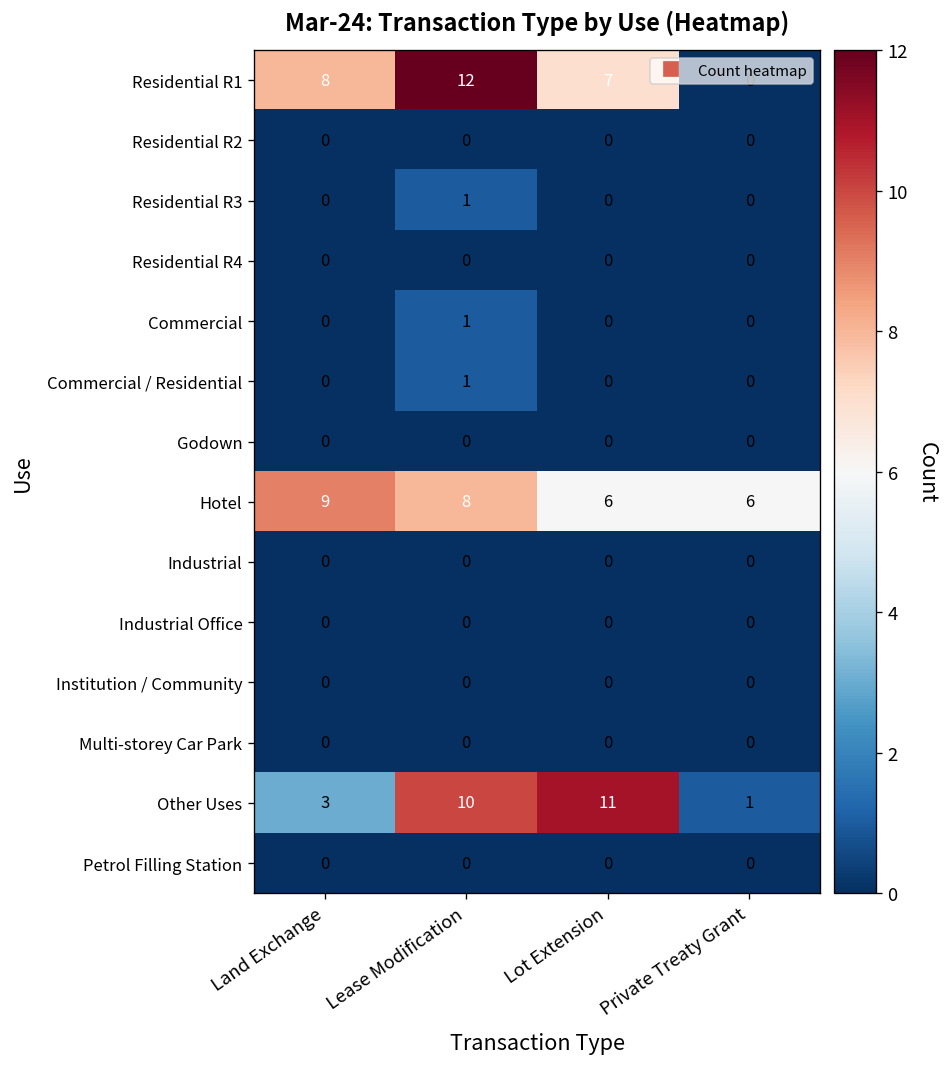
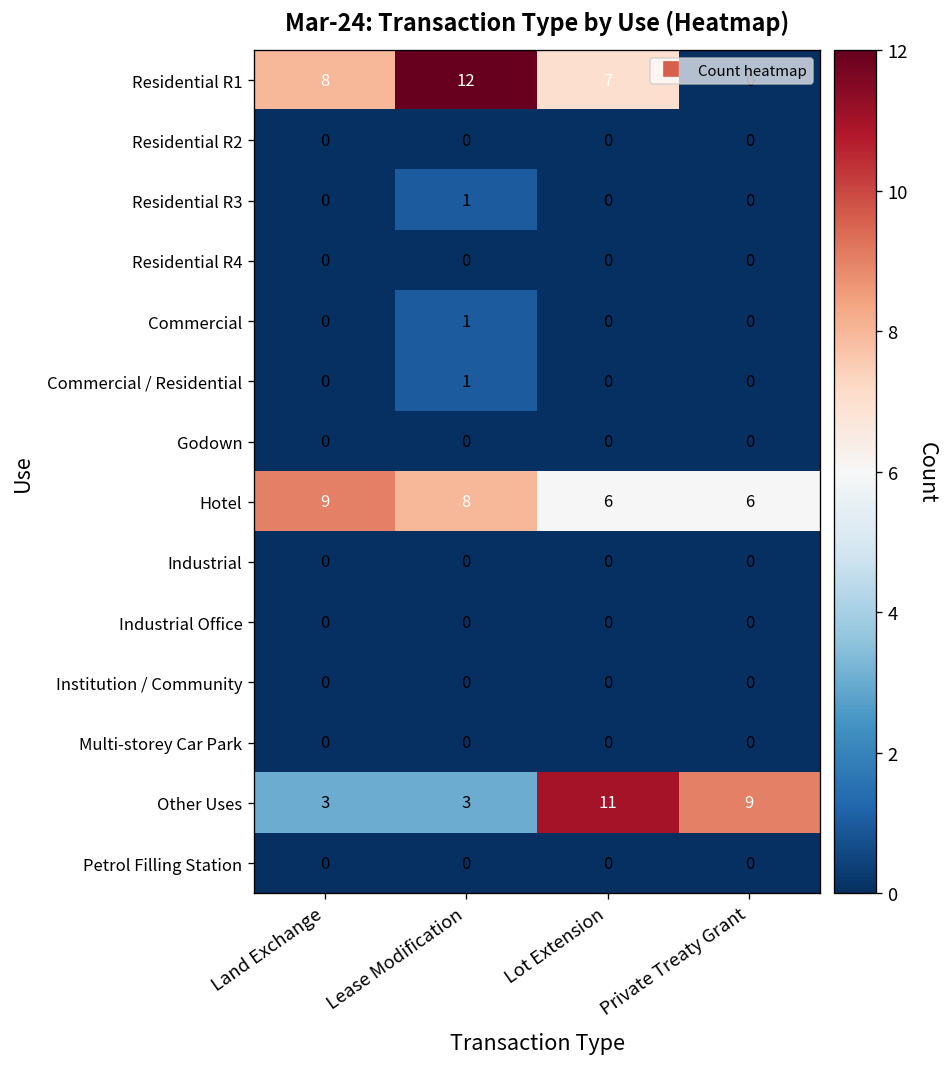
  {
    "Residential R1": {
      "Land Exchange": 8,
      "Lease Modification": 12,
      "Lot Extension": 7
    },
    "Residential R2": {
      "Land Exchange": 0,
      "Lease Modification": 0,
      "Lot Extension": 0,
      "Private Treaty Grant": 0
    },
    "Residential R3": {
      "Land Exchange": 0,
      "Lease Modification": 1,
      "Lot Extension": 0,
      "Private Treaty Grant": 0
    },
    "Residential R4": {
      "Land Exchange": 0,
      "Lease Modification": 0,
      "Lot Extension": 0,
      "Private Treaty Grant": 0
    },
    "Commercial": {
      "Land Exchange": 0,
      "Lease Modification": 1,
      "Lot Extension": 0,
      "Private Treaty Grant": 0
    },
    "Commercial / Residential": {
      "Land Exchange": 0,
      "Lease Modification": 1,
      "Lot Extension": 0,
      "Private Treaty Grant": 0
    },
    "Godown": {
      "Land Exchange": 0,
      "Lease Modification": 0,
      "Lot Extension": 0,
      "Private Treaty Grant": 0
    },
    "Hotel": {
      "Land Exchange": 9,
      "Lease Modification": 8,
      "Lot Extension": 6,
      "Private Treaty Grant": 6
    },
    "Industrial": {
      "Land Exchange": 0,
      "Lease Modification": 0,
      "Lot Extension": 0,
      "Private Treaty Grant": 0
    },
    "Industrial Office": {
      "Land Exchange": 0,
      "Lease Modification": 0,
      "Lot Extension": 0,
      "Private Treaty Grant": 0
    },
    "Institution / Community": {
      "Land Exchange": 0,
      "Lease Modification": 0,
      "Lot Extension": 0,
      "Private Treaty Grant": 0
    },
    "Multi-storey Car Park": {
      "Land Exchange": 0,
      "Lease Modification": 0,
      "Lot Extension": 0,
      "Private Treaty Grant": 0
    },
    "Other Uses": {
      "Land Exchange": 3,
-     "Lease Modification": 10,
+     "Lease Modification": 3,
      "Lot Extension": 11,
-     "Private Treaty Grant": 1
+     "Private Treaty Grant": 9
    },
    "Petrol Filling Station": {
      "Land Exchange": 0,
      "Lease Modification": 0,
      "Lot Extension": 0,
      "Private Treaty Grant": 0
    }
  }
